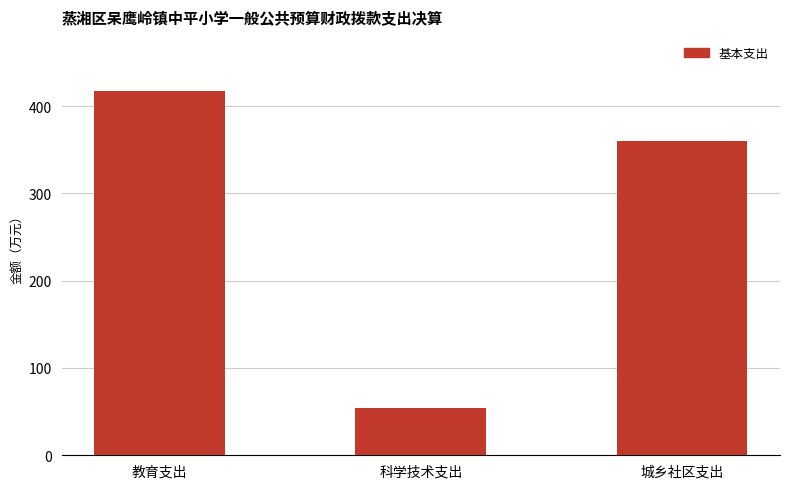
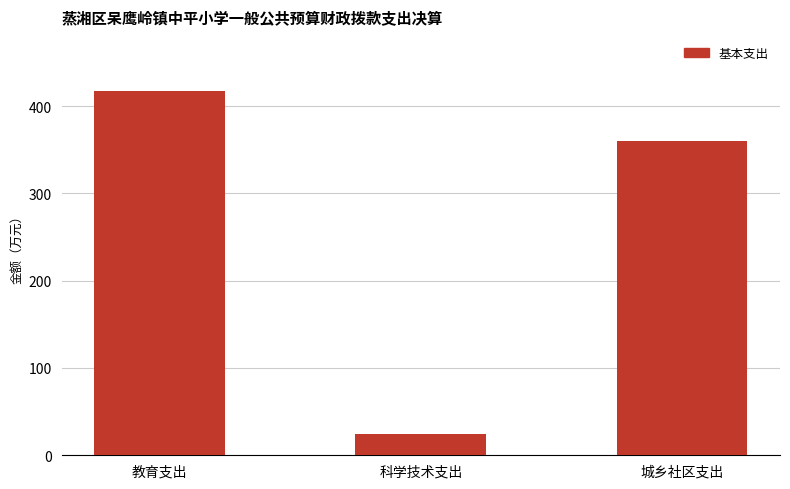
  {
    "教育支出": 420,
-   "科学技术支出": 50,
+   "科学技术支出": 20,
    "城乡社区支出": 360
  }
